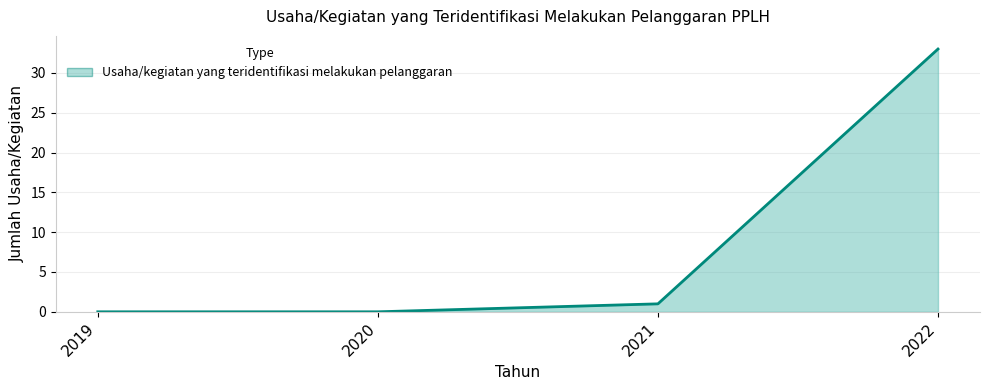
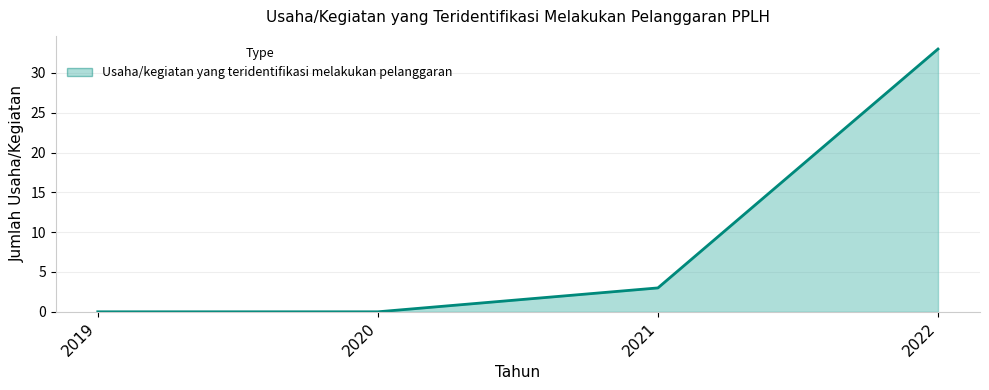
  {
    "2019": 0,
    "2020": 0,
-   "2021": 1,
+   "2021": 3,
    "2022": 33
  }
